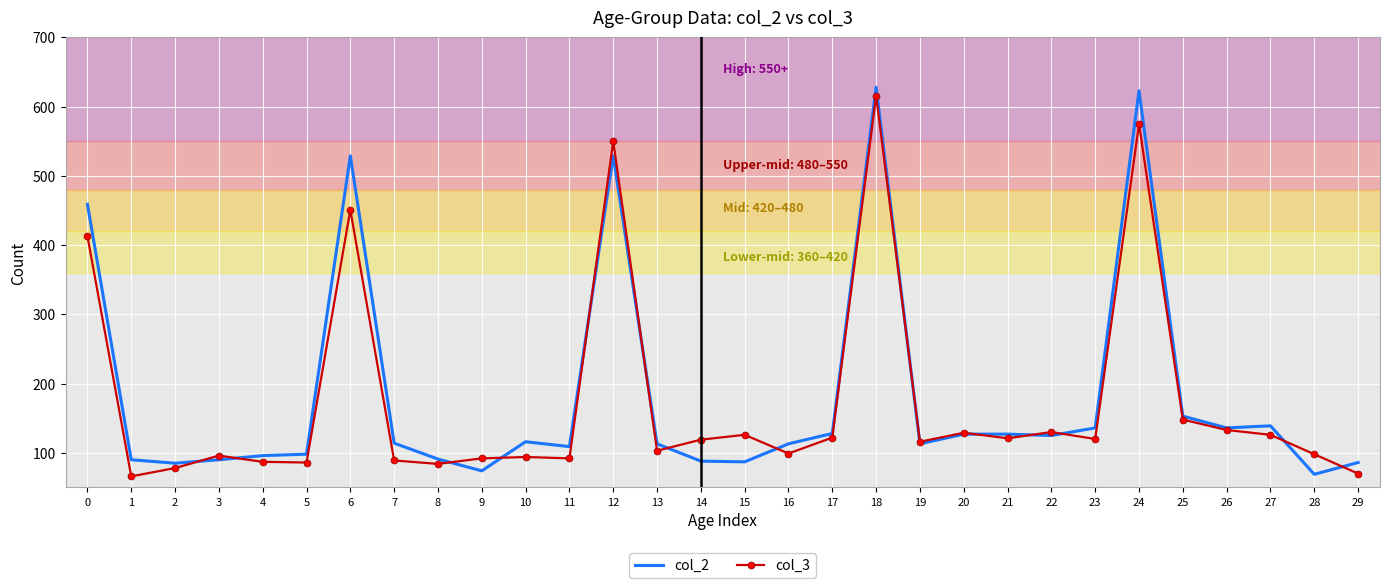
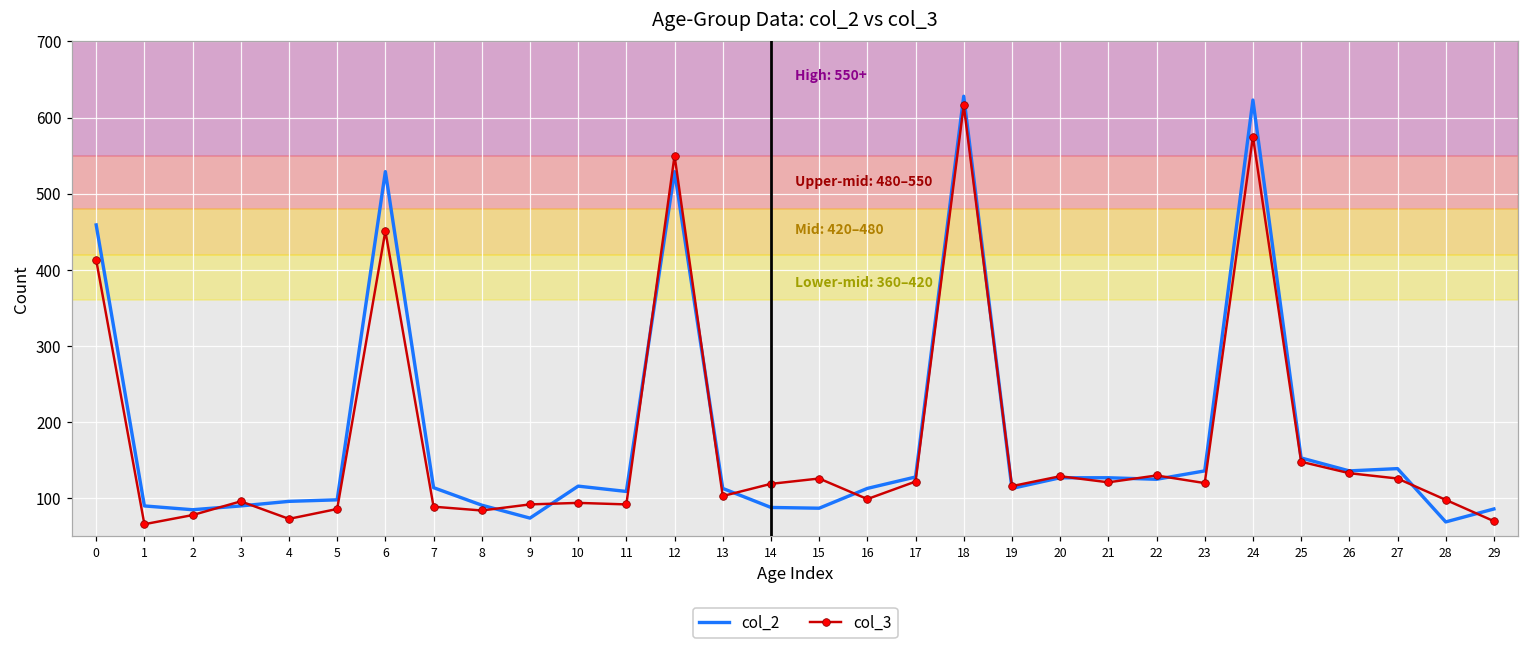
  {
    "col_2": {
      "0": 460,
      "1": 90,
      "2": 90,
      "3": 90,
      "4": 100,
      "5": 100,
      "6": 530,
      "7": 110,
      "8": 90,
      "9": 70,
      "10": 120,
      "11": 110,
      "12": 530,
      "13": 110,
      "14": 90,
      "15": 90,
      "16": 110,
      "17": 130,
      "18": 630,
      "21": 130,
      "22": 130,
      "23": 140,
      "24": 620,
      "25": 150,
      "27": 140,
      "28": 70,
      "29": 90
    },
    "col_3": {
      "0": 410,
      "1": 70,
      "2": 80,
      "3": 100,
-     "4": 90,
+     "4": 70,
      "5": 90,
      "6": 450,
      "7": 90,
      "8": 80,
      "9": 90,
      "10": 90,
      "11": 90,
      "12": 550,
      "13": 100,
      "14": 120,
      "15": 130,
      "16": 100,
      "17": 120,
      "18": 620,
      "21": 120,
      "22": 130,
      "23": 120,
      "24": 580,
      "25": 150,
      "27": 130,
      "28": 100,
      "29": 70
    }
  }
